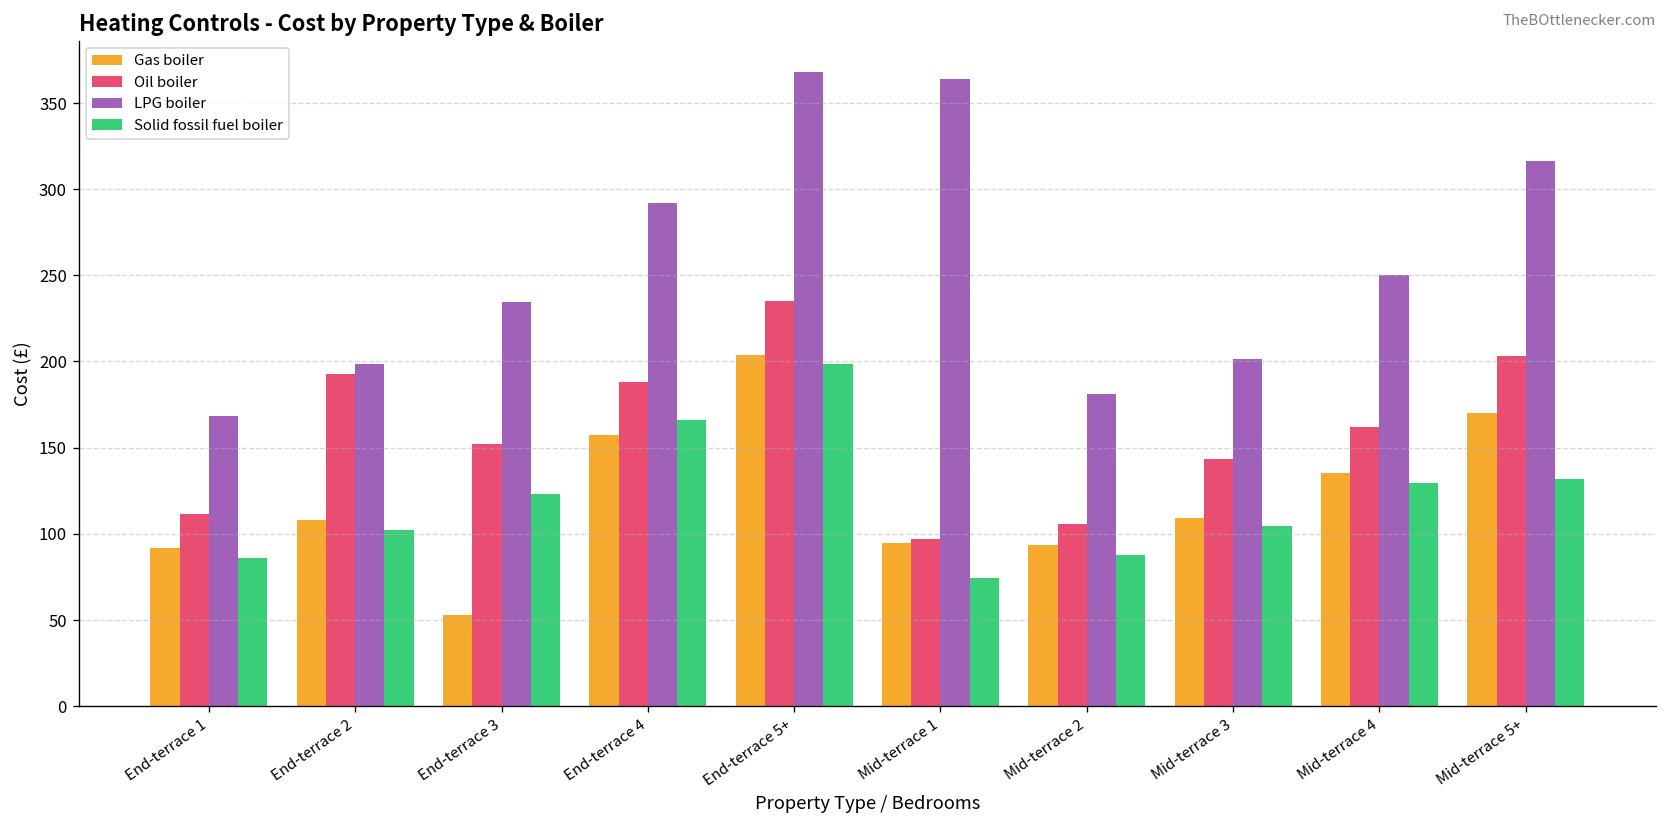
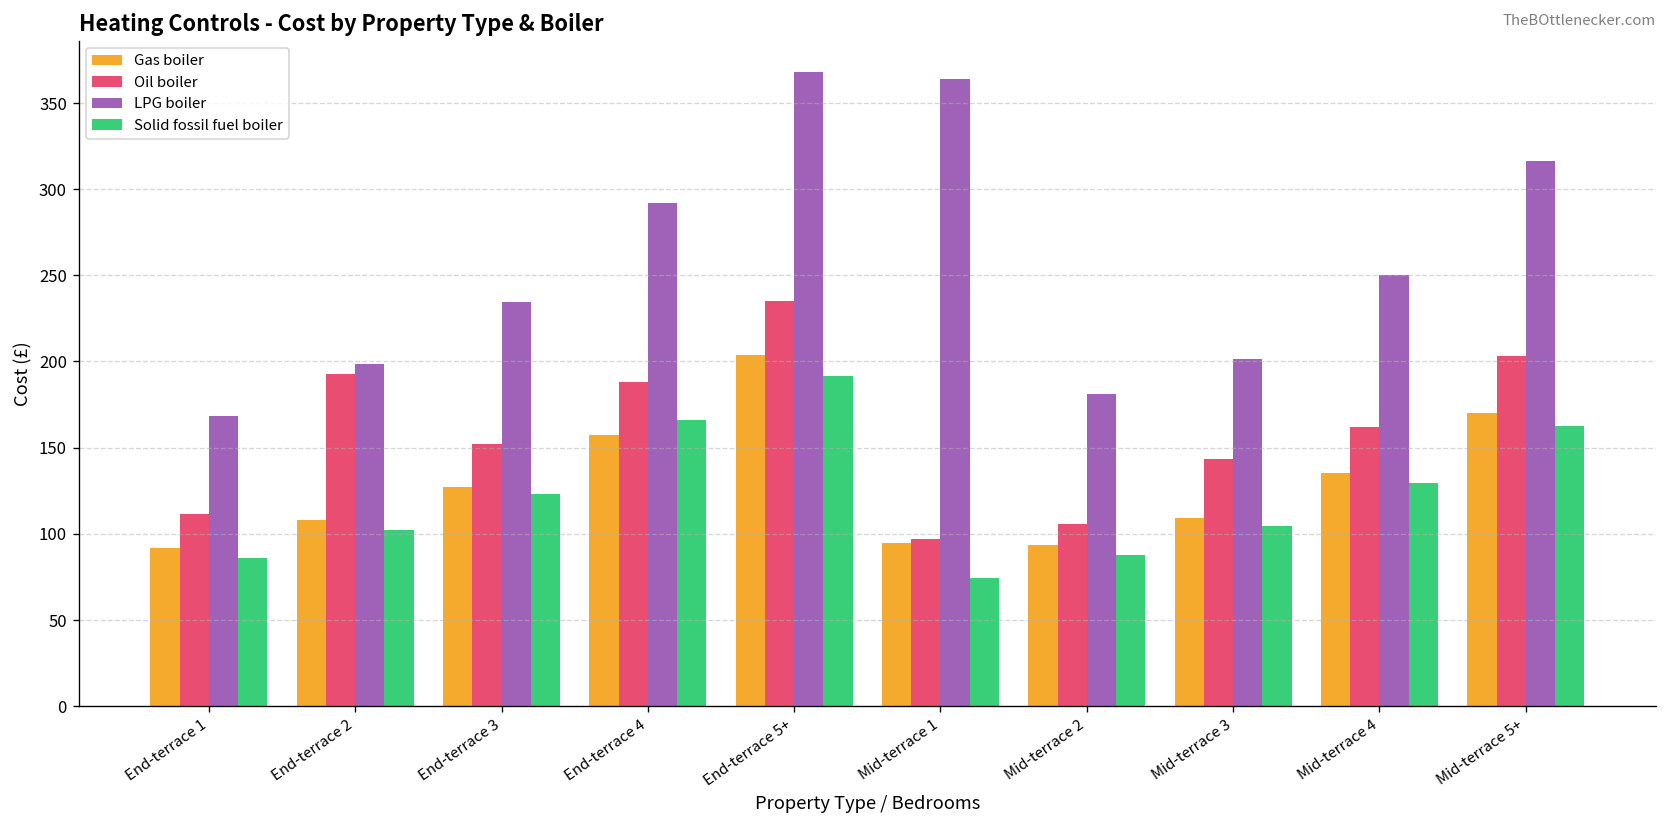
  {
    "Gas boiler": {
      "End-terrace 1": 92,
      "End-terrace 2": 108,
-     "End-terrace 3": 53,
+     "End-terrace 3": 127,
      "End-terrace 4": 157,
      "End-terrace 5+": 204,
      "Mid-terrace 1": 95,
      "Mid-terrace 2": 93,
      "Mid-terrace 3": 109,
      "Mid-terrace 4": 135,
      "Mid-terrace 5+": 170
    },
    "Oil boiler": {
      "End-terrace 1": 111,
      "End-terrace 2": 193,
      "End-terrace 3": 152,
      "End-terrace 4": 188,
      "End-terrace 5+": 235,
      "Mid-terrace 1": 97,
      "Mid-terrace 2": 106,
      "Mid-terrace 3": 143,
      "Mid-terrace 4": 162,
      "Mid-terrace 5+": 203
    },
    "LPG boiler": {
      "End-terrace 1": 168,
      "End-terrace 2": 199,
      "End-terrace 3": 235,
      "End-terrace 4": 292,
      "End-terrace 5+": 368,
      "Mid-terrace 1": 364,
      "Mid-terrace 2": 181,
      "Mid-terrace 3": 201,
      "Mid-terrace 4": 250,
      "Mid-terrace 5+": 316
    },
    "Solid fossil fuel boiler": {
      "End-terrace 1": 86,
      "End-terrace 2": 102,
      "End-terrace 3": 123,
      "End-terrace 4": 166,
-     "End-terrace 5+": 198,
+     "End-terrace 5+": 192,
      "Mid-terrace 1": 74,
      "Mid-terrace 2": 88,
      "Mid-terrace 3": 105,
      "Mid-terrace 4": 129,
-     "Mid-terrace 5+": 132
+     "Mid-terrace 5+": 163
    }
  }
